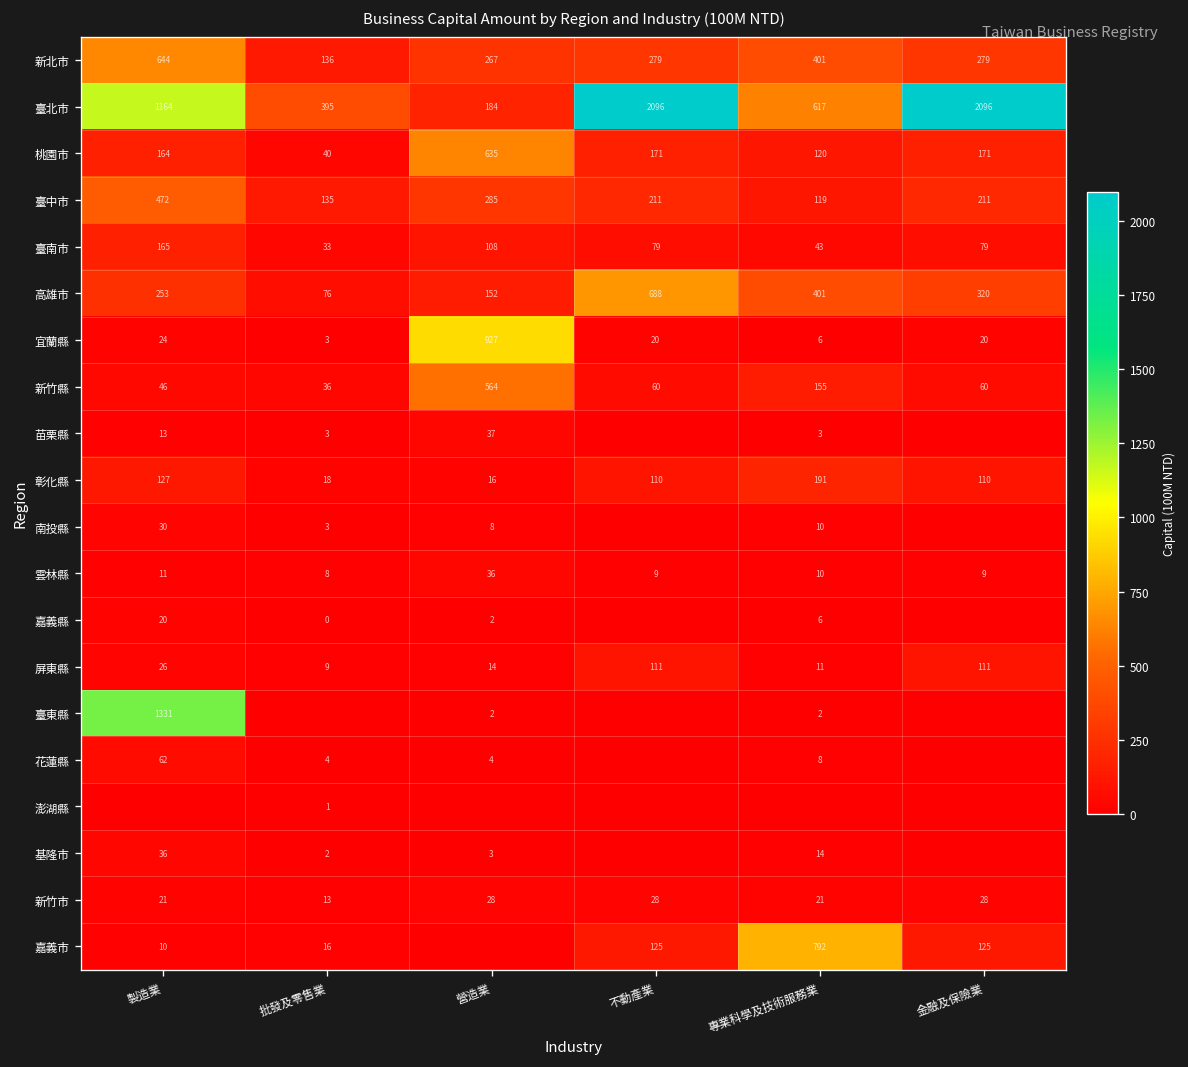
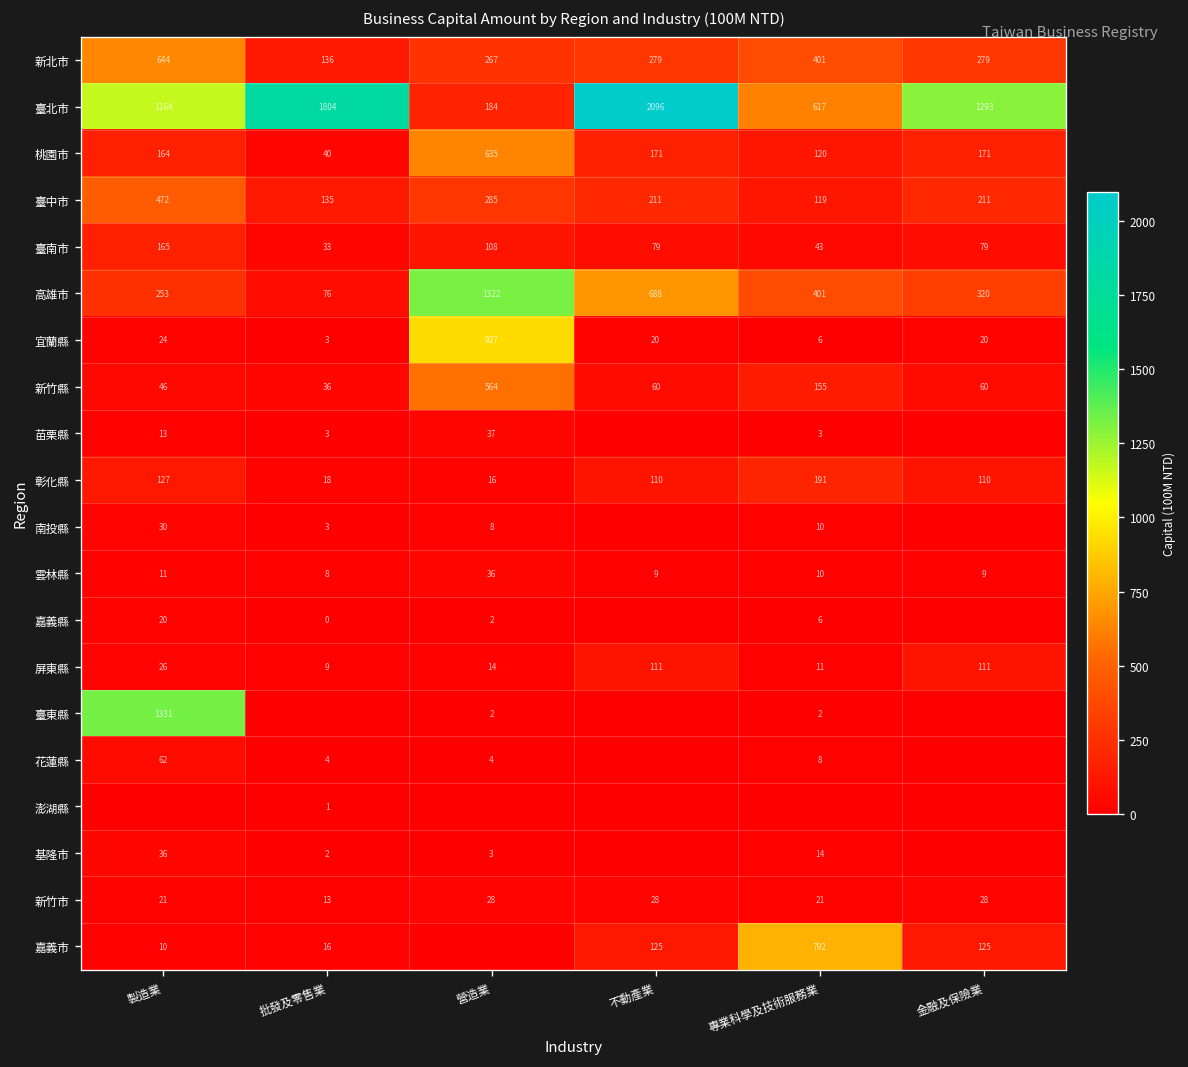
  {
    "新北市": {
      "製造業": 644,
      "批發及零售業": 136,
      "營造業": 267,
      "不動產業": 279,
      "專業科學及技術服務業": 401,
      "金融及保險業": 279
    },
    "臺北市": {
      "製造業": 1164,
-     "批發及零售業": 395,
+     "批發及零售業": 1804,
      "營造業": 184,
      "不動產業": 2096,
      "專業科學及技術服務業": 617,
-     "金融及保險業": 2096
+     "金融及保險業": 1293
    },
    "桃園市": {
      "製造業": 164,
      "批發及零售業": 40,
      "營造業": 635,
      "不動產業": 171,
      "專業科學及技術服務業": 120,
      "金融及保險業": 171
    },
    "臺中市": {
      "製造業": 472,
      "批發及零售業": 135,
      "營造業": 285,
      "不動產業": 211,
      "專業科學及技術服務業": 119,
      "金融及保險業": 211
    },
    "臺南市": {
      "製造業": 165,
      "批發及零售業": 33,
      "營造業": 108,
      "不動產業": 79,
      "專業科學及技術服務業": 43,
      "金融及保險業": 79
    },
    "高雄市": {
      "製造業": 253,
      "批發及零售業": 76,
-     "營造業": 152,
+     "營造業": 1322,
      "不動產業": 688,
      "專業科學及技術服務業": 401,
      "金融及保險業": 320
    },
    "宜蘭縣": {
      "製造業": 24,
      "批發及零售業": 3,
      "營造業": 927,
      "不動產業": 20,
      "專業科學及技術服務業": 6,
      "金融及保險業": 20
    },
    "新竹縣": {
      "製造業": 46,
      "批發及零售業": 36,
      "營造業": 564,
      "不動產業": 60,
      "專業科學及技術服務業": 155,
      "金融及保險業": 60
    },
    "苗栗縣": {
      "製造業": 13,
      "批發及零售業": 3,
      "營造業": 37,
      "專業科學及技術服務業": 3
    },
    "彰化縣": {
      "製造業": 127,
      "批發及零售業": 18,
      "營造業": 16,
      "不動產業": 110,
      "專業科學及技術服務業": 191,
      "金融及保險業": 110
    },
    "南投縣": {
      "製造業": 30,
      "批發及零售業": 3,
      "營造業": 8,
      "專業科學及技術服務業": 10
    },
    "雲林縣": {
      "製造業": 11,
      "批發及零售業": 8,
      "營造業": 36,
      "不動產業": 9,
      "專業科學及技術服務業": 10,
      "金融及保險業": 9
    },
    "嘉義縣": {
      "製造業": 20,
      "批發及零售業": 0,
      "營造業": 2,
      "專業科學及技術服務業": 6
    },
    "屏東縣": {
      "製造業": 26,
      "批發及零售業": 9,
      "營造業": 14,
      "不動產業": 111,
      "專業科學及技術服務業": 11,
      "金融及保險業": 111
    },
    "臺東縣": {
      "製造業": 1331,
      "營造業": 2,
      "專業科學及技術服務業": 2
    },
    "花蓮縣": {
      "製造業": 62,
      "批發及零售業": 4,
      "營造業": 4,
      "專業科學及技術服務業": 8
    },
    "澎湖縣": {
      "批發及零售業": 1
    },
    "基隆市": {
      "製造業": 36,
      "批發及零售業": 2,
      "營造業": 3,
      "專業科學及技術服務業": 14
    },
    "新竹市": {
      "製造業": 21,
      "批發及零售業": 13,
      "營造業": 28,
      "不動產業": 28,
      "專業科學及技術服務業": 21,
      "金融及保險業": 28
    },
    "嘉義市": {
      "製造業": 10,
      "批發及零售業": 16,
      "不動產業": 125,
      "專業科學及技術服務業": 792,
      "金融及保險業": 125
    }
  }
